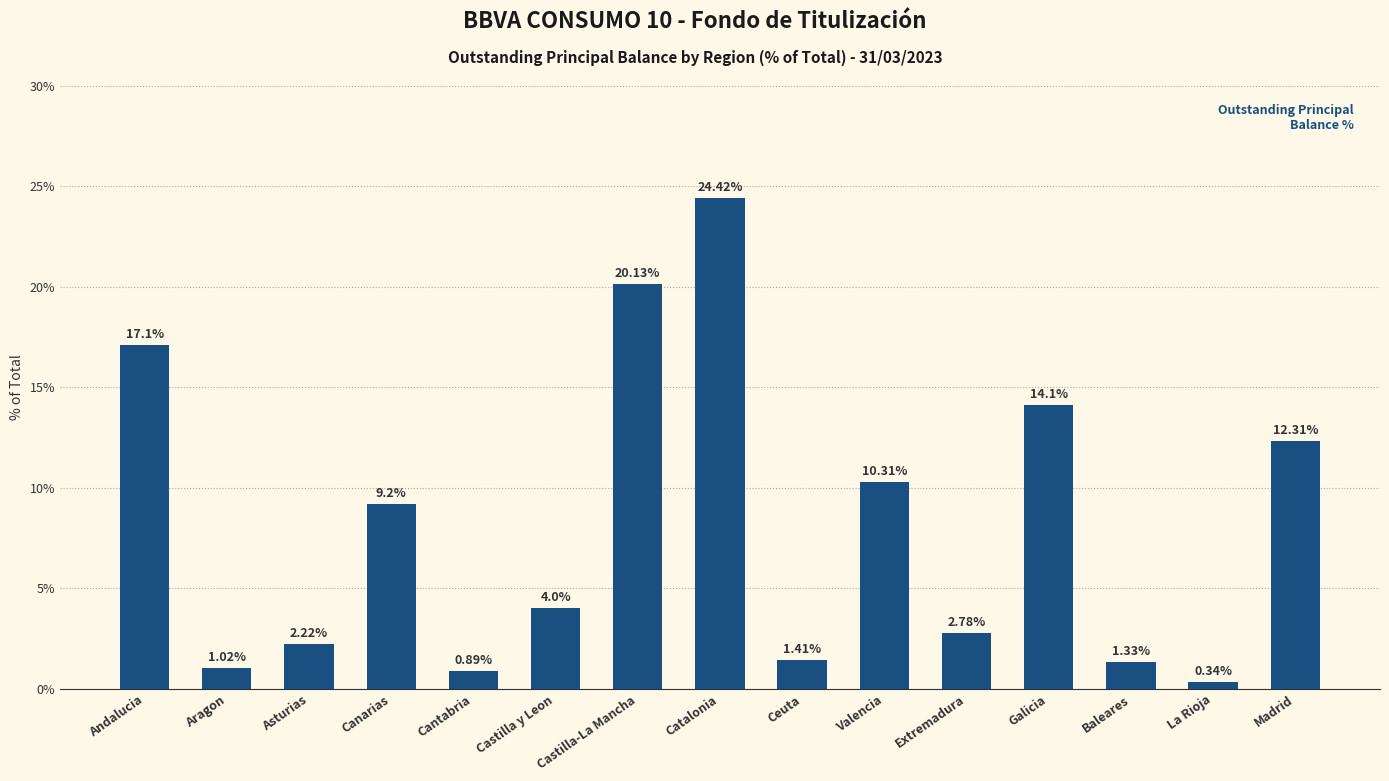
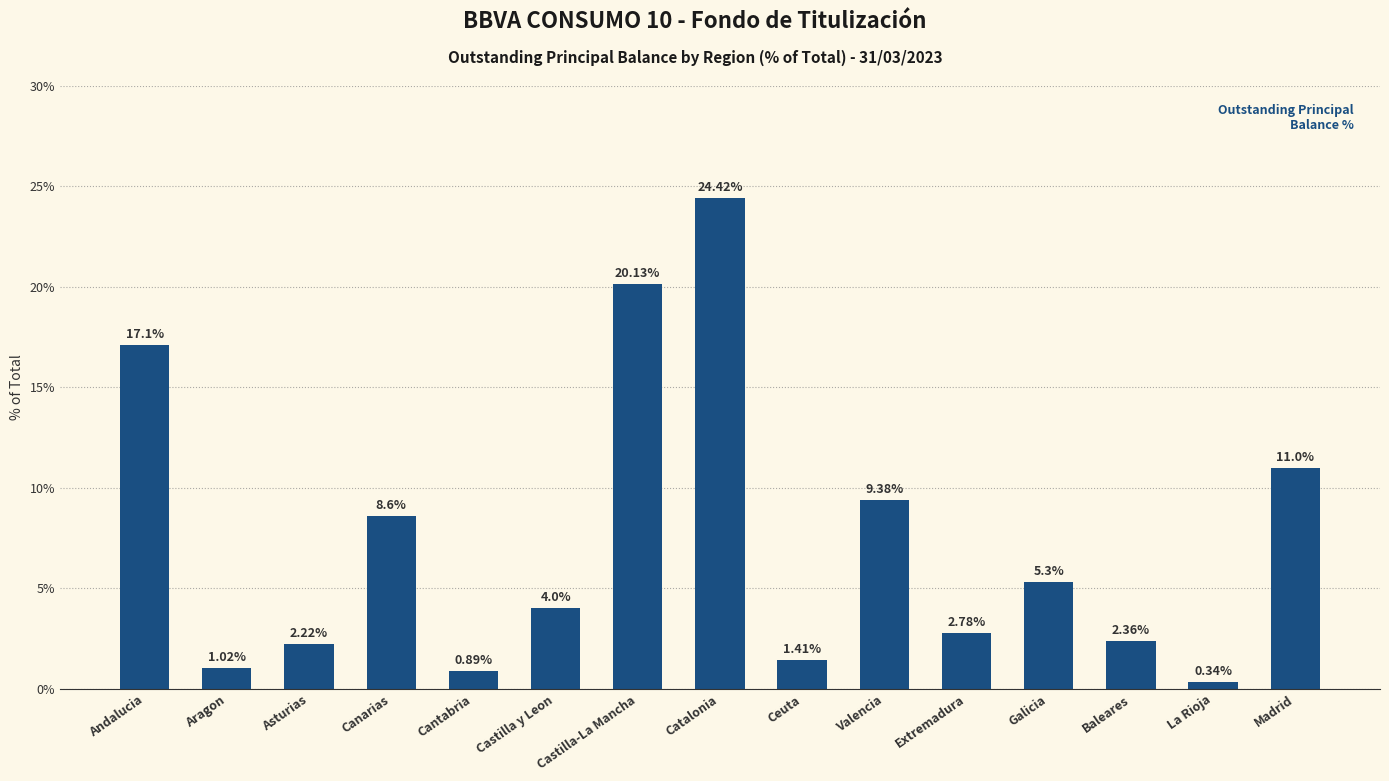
  {
    "Andalucia": "17.1%",
    "Aragon": "1.02%",
    "Asturias": "2.22%",
-   "Canarias": "9.2%",
+   "Canarias": "8.6%",
    "Cantabria": "0.89%",
    "Castilla y Leon": "4.0%",
    "Castilla-La Mancha": "20.13%",
    "Catalonia": "24.42%",
    "Ceuta": "1.41%",
-   "Valencia": "10.31%",
+   "Valencia": "9.38%",
    "Extremadura": "2.78%",
-   "Galicia": "14.1%",
-   "Baleares": "1.33%",
+   "Galicia": "5.3%",
+   "Baleares": "2.36%",
    "La Rioja": "0.34%",
-   "Madrid": "12.31%"
+   "Madrid": "11.0%"
  }
